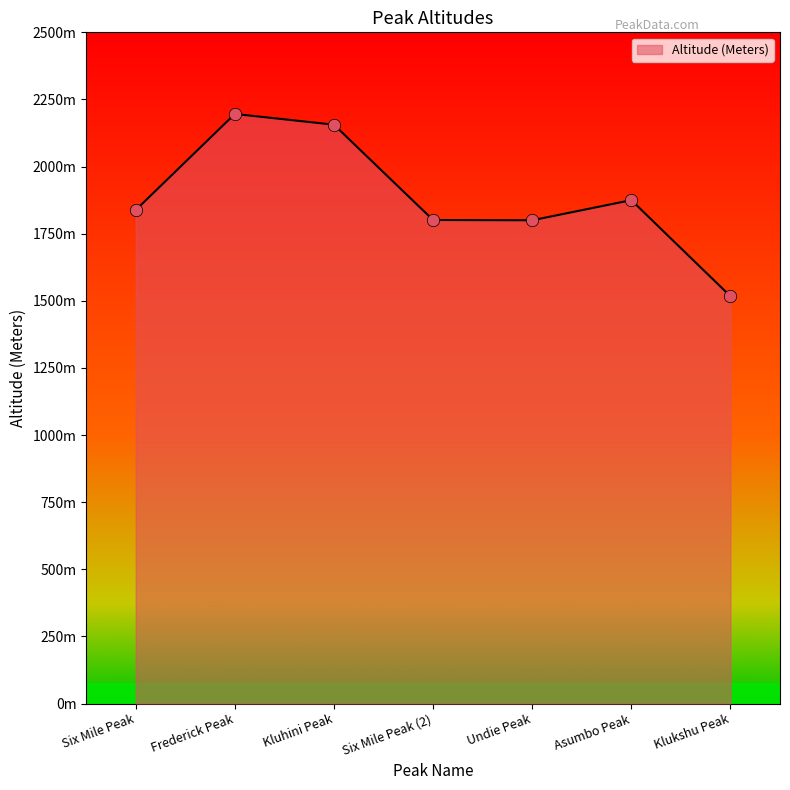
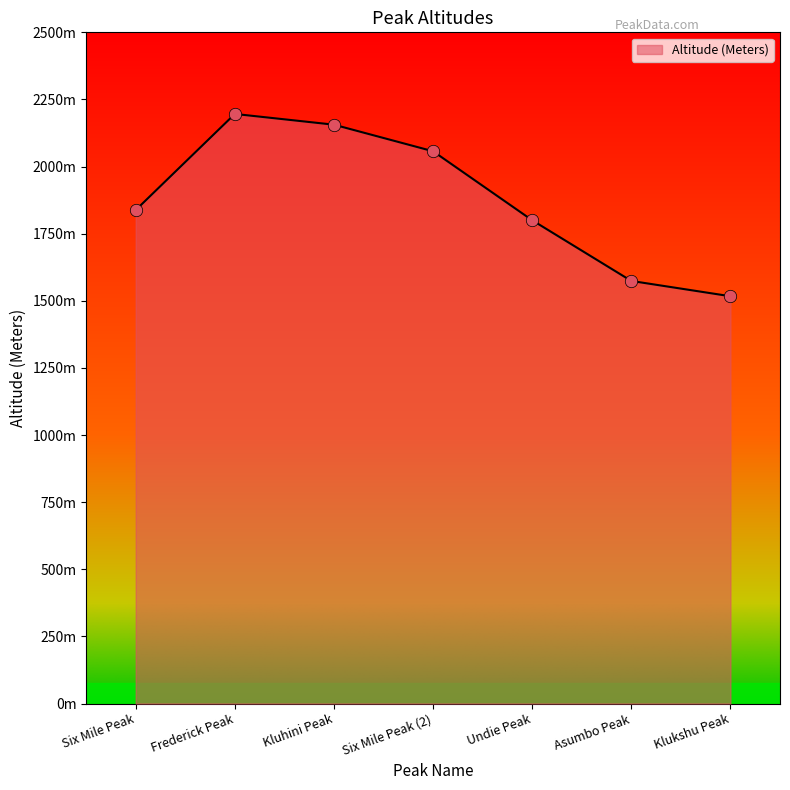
  {
    "Six Mile Peak": "1840m",
    "Frederick Peak": "2200m",
    "Kluhini Peak": "2160m",
-   "Six Mile Peak (2)": "1800m",
+   "Six Mile Peak (2)": "2060m",
    "Undie Peak": "1800m",
-   "Asumbo Peak": "1880m",
+   "Asumbo Peak": "1570m",
    "Klukshu Peak": "1520m"
  }
